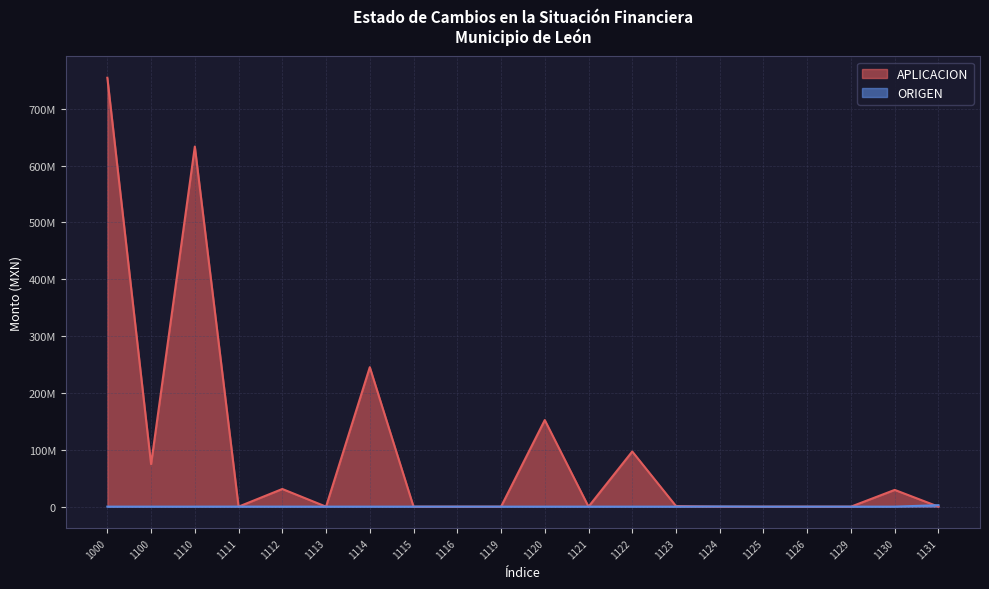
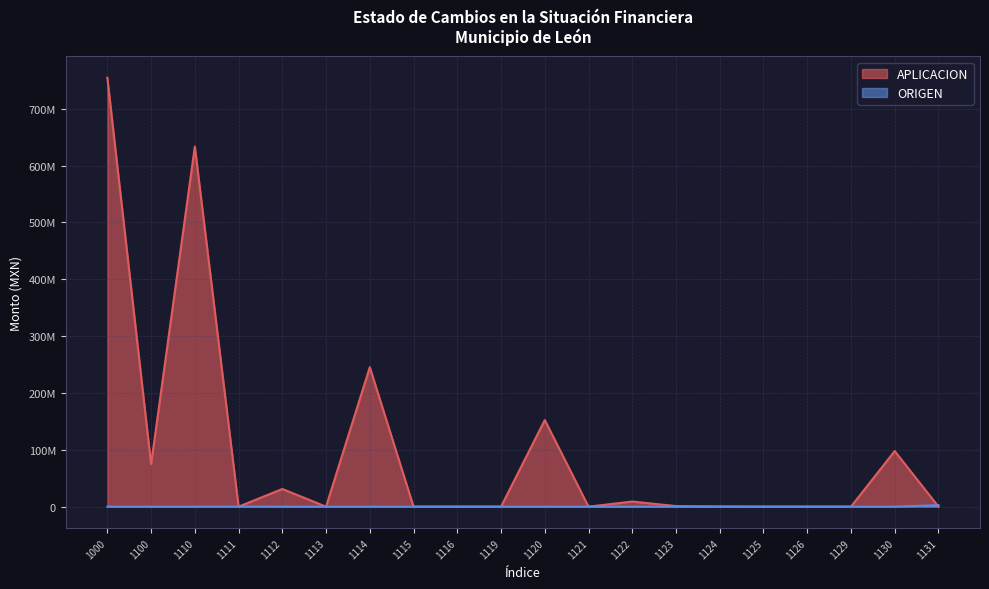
  {
    "APLICACION": {
      "1000": 750000000,
      "1100": 70000000,
      "1110": 630000000,
      "1112": 30000000,
      "1114": 250000000,
      "1120": 150000000,
-     "1122": 100000000,
-     "1130": 30000000
+     "1122": 10000000,
+     "1130": 100000000
    },
    "ORIGEN": {
      "1000": 0,
      "1100": 0,
      "1110": 0,
      "1112": 0,
      "1114": 0,
      "1120": 0,
      "1122": 0,
      "1130": 0
    }
  }
